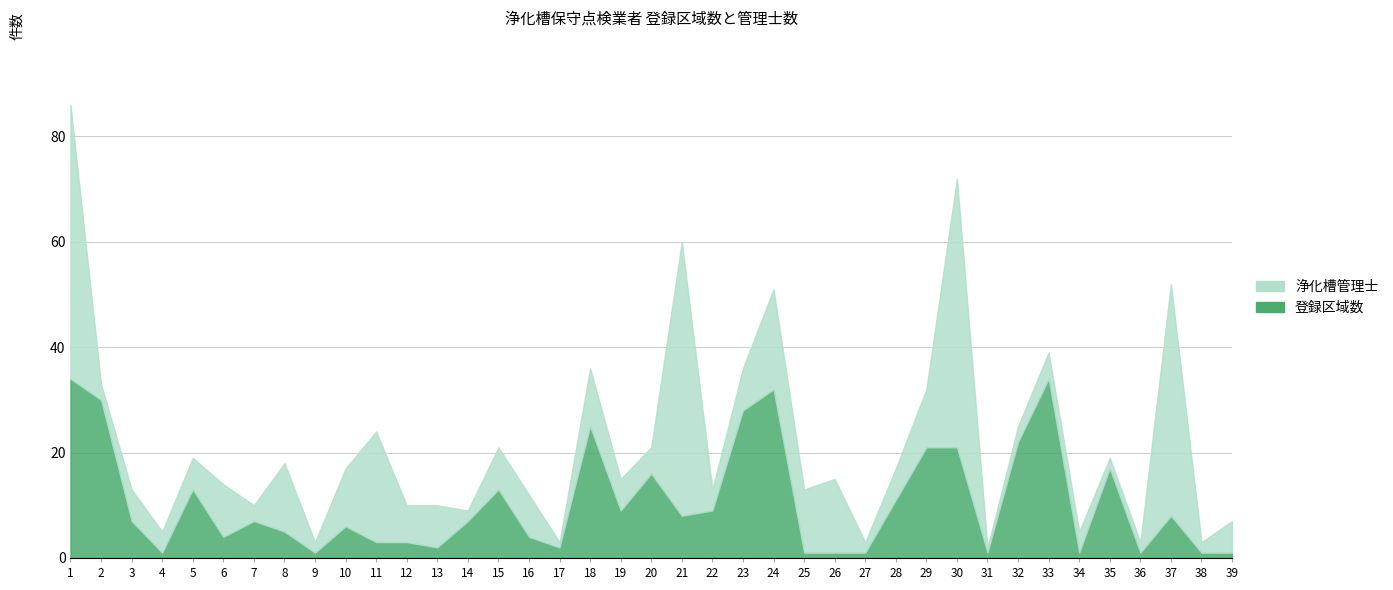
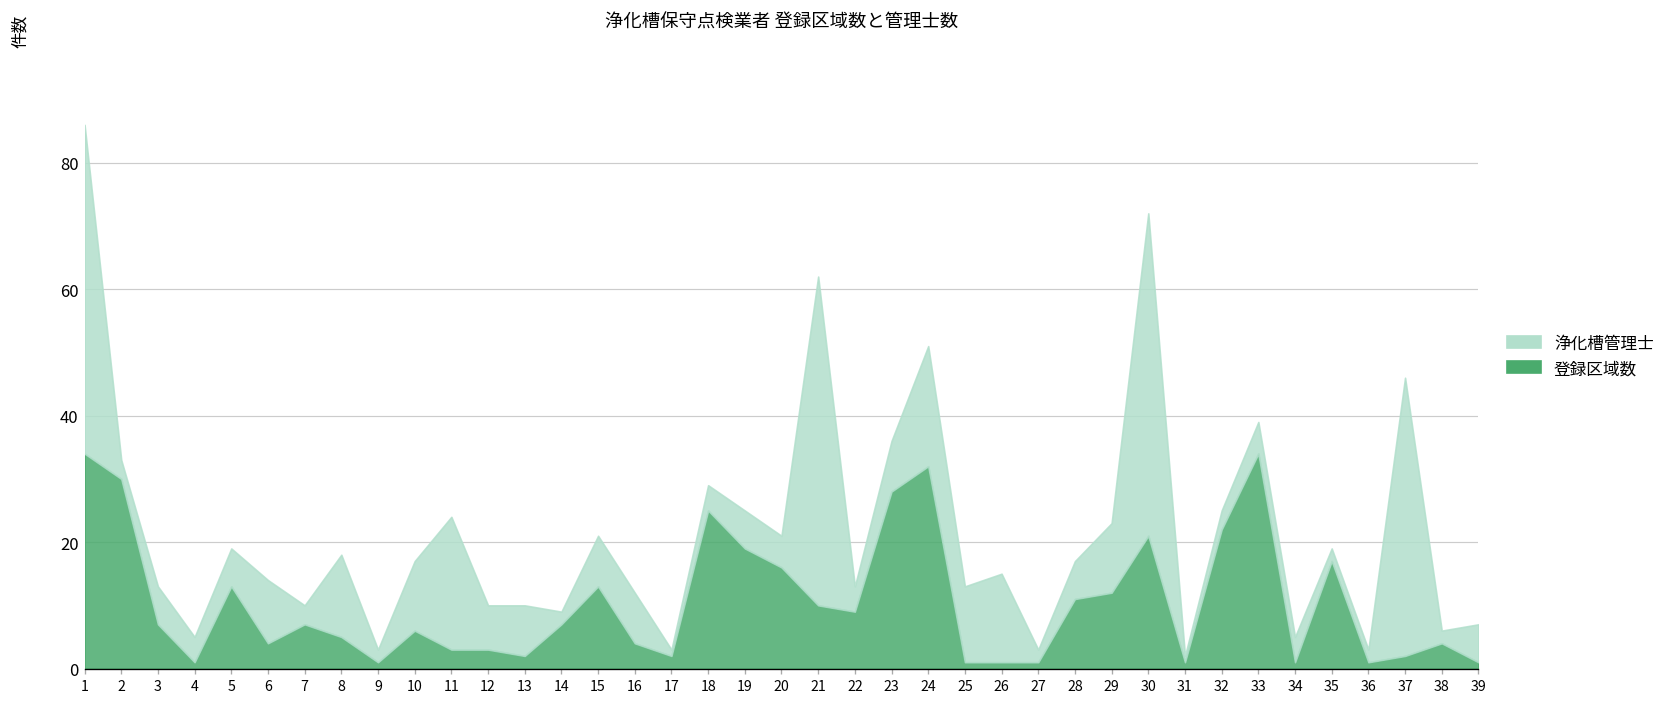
  {
    "登録区域数": {
      "1": 34,
      "2": 30,
      "3": 7,
      "4": 1,
      "5": 13,
      "6": 4,
      "7": 7,
      "8": 5,
      "9": 1,
      "10": 6,
      "11": 3,
      "12": 3,
      "13": 2,
      "14": 7,
      "15": 13,
      "16": 4,
      "17": 2,
      "18": 25,
-     "19": 9,
+     "19": 19,
      "20": 16,
-     "21": 8,
+     "21": 10,
      "22": 9,
      "23": 28,
      "24": 32,
      "25": 1,
      "26": 1,
      "27": 1,
      "28": 11,
-     "29": 21,
+     "29": 12,
      "30": 21,
      "31": 1,
      "32": 22,
      "33": 34,
      "34": 1,
      "35": 17,
      "36": 1,
-     "37": 8,
-     "38": 1,
+     "37": 2,
+     "38": 4,
      "39": 1
    },
    "浄化槽管理士": {
      "1": 52,
      "2": 3,
      "3": 6,
      "4": 4,
      "5": 6,
      "6": 10,
      "7": 3,
      "8": 13,
      "9": 2,
      "10": 11,
      "11": 21,
      "12": 7,
      "13": 8,
      "14": 2,
      "15": 8,
      "16": 8,
      "17": 1,
-     "18": 11,
+     "18": 4,
      "19": 6,
      "20": 5,
      "21": 52,
      "22": 4,
      "23": 8,
      "24": 19,
      "25": 12,
      "26": 14,
      "27": 2,
      "28": 6,
      "29": 11,
      "30": 51,
      "31": 1,
      "32": 3,
      "33": 5,
      "34": 4,
      "35": 2,
      "36": 2,
      "37": 44,
      "38": 2,
      "39": 6
    }
  }
